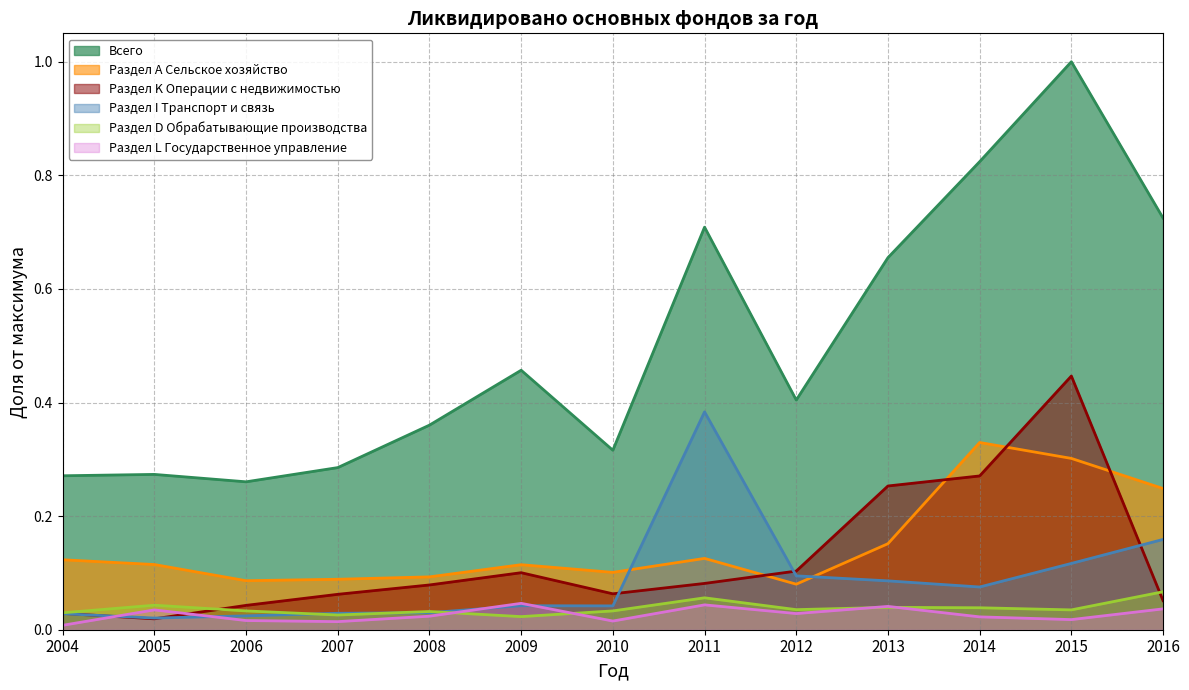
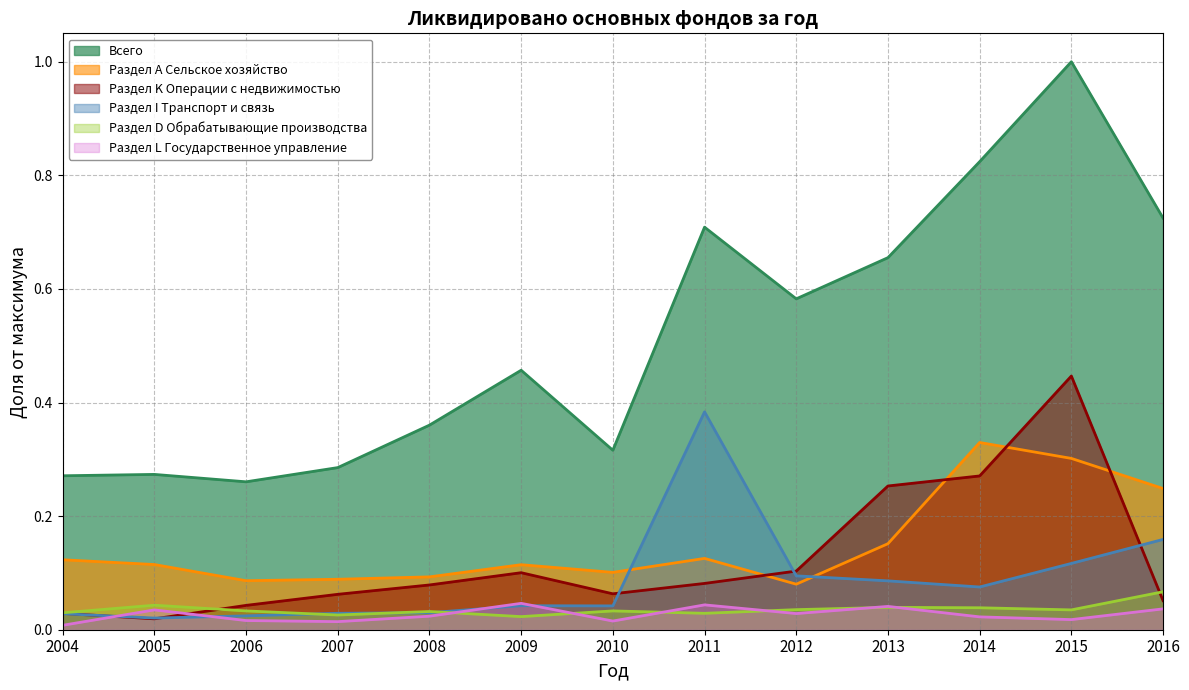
  {
    "Всего": {
      "2004": 0.27,
      "2005": 0.27,
      "2006": 0.26,
      "2007": 0.29,
      "2008": 0.36,
      "2009": 0.46,
      "2010": 0.32,
      "2011": 0.71,
-     "2012": 0.40,
+     "2012": 0.58,
      "2013": 0.66,
      "2014": 0.82,
      "2015": 1.00,
      "2016": 0.72
    },
    "Раздел А Сельское хозяйство": {
      "2004": 0.12,
      "2005": 0.11,
      "2006": 0.09,
      "2007": 0.09,
      "2008": 0.09,
      "2009": 0.11,
      "2010": 0.10,
      "2011": 0.13,
      "2012": 0.08,
      "2013": 0.15,
      "2014": 0.33,
      "2015": 0.30,
      "2016": 0.25
    },
    "Раздел K Операции с недвижимостью": {
      "2006": 0.04,
      "2007": 0.06,
      "2008": 0.08,
      "2009": 0.10,
      "2010": 0.06,
      "2011": 0.08,
      "2012": 0.10,
      "2013": 0.25,
      "2014": 0.27,
      "2015": 0.45,
      "2016": 0.05
    },
    "Раздел I Транспорт и связь": {
      "2006": 0.02,
      "2010": 0.04,
      "2011": 0.38,
      "2012": 0.09,
      "2013": 0.09,
      "2014": 0.08,
      "2015": 0.12,
      "2016": 0.16
    },
    "Раздел D Обрабатывающие производства": {
      "2005": 0.04,
      "2006": 0.03,
      "2009": 0.02,
      "2010": 0.03,
-     "2011": 0.06,
+     "2011": 0.03,
      "2012": 0.04,
      "2014": 0.04,
      "2015": 0.03,
      "2016": 0.07
    },
    "Раздел L Государственное управление": {
      "2004": 0.01,
      "2005": 0.03,
      "2006": 0.02,
      "2007": 0.01,
      "2008": 0.02,
      "2010": 0.02,
      "2011": 0.04,
      "2012": 0.03,
      "2014": 0.02,
      "2015": 0.02,
      "2016": 0.04
    }
  }
